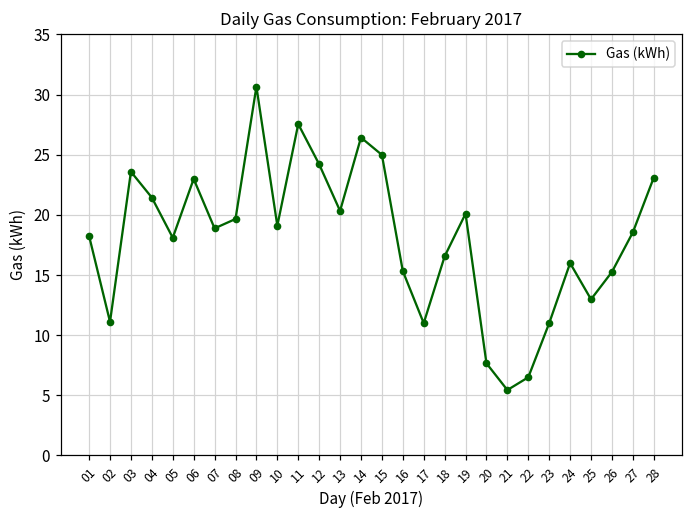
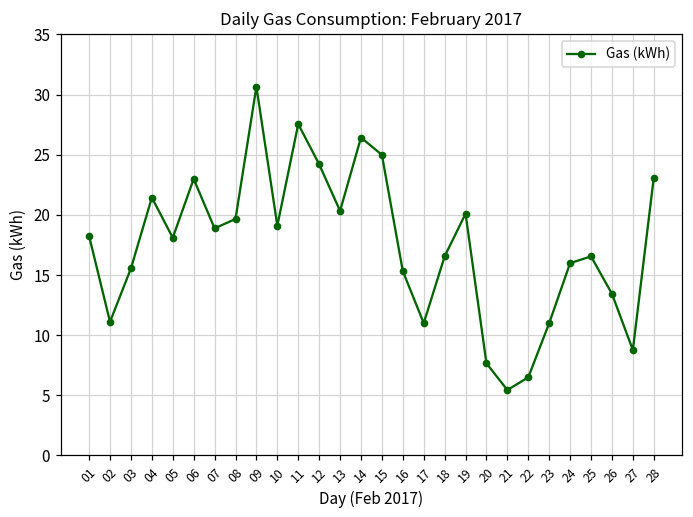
  {
    "01": 18.2,
    "02": 11.1,
-   "03": 23.6,
+   "03": 15.6,
    "04": 21.4,
    "05": 18.1,
    "06": 23.0,
    "07": 18.9,
    "08": 19.7,
    "09": 30.7,
    "10": 19.1,
    "11": 27.6,
    "12": 24.2,
    "13": 20.3,
    "14": 26.4,
    "15": 25.0,
    "16": 15.3,
    "17": 11.0,
    "18": 16.6,
    "19": 20.1,
    "20": 7.7,
    "21": 5.4,
    "22": 6.5,
    "23": 11.0,
    "24": 16.0,
-   "25": 13.0,
-   "26": 15.3,
-   "27": 18.6,
+   "25": 16.6,
+   "26": 13.4,
+   "27": 8.8,
    "28": 23.1
  }
